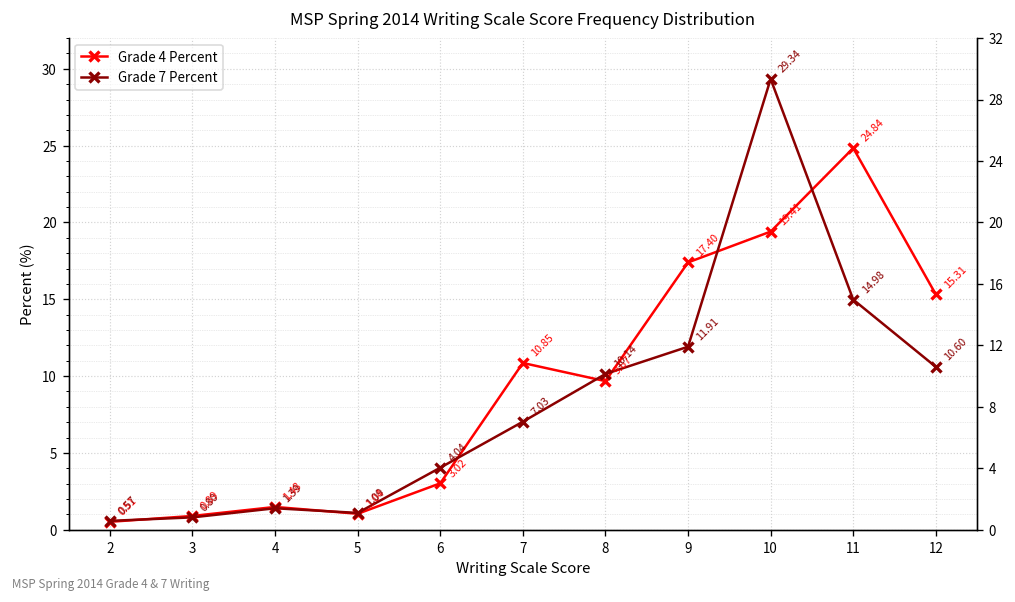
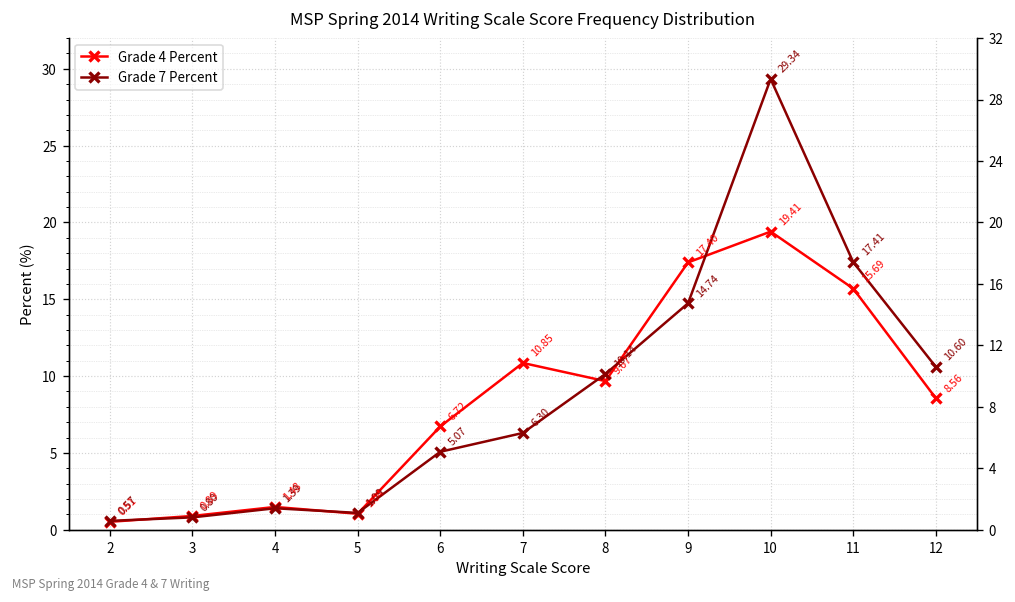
  {
    "Grade 4 Percent": {
-     "6": 3.02,
+     "6": 6.72,
      "7": 10.85,
      "9": 17.40,
      "10": 19.41,
-     "11": 24.84,
-     "12": 15.31
+     "11": 15.69,
+     "12": 8.56
    },
    "Grade 7 Percent": {
-     "6": 4.04,
-     "7": 7.03,
-     "9": 11.91,
+     "6": 5.07,
+     "7": 6.30,
+     "9": 14.74,
      "10": 29.34,
-     "11": 14.98,
+     "11": 17.41,
      "12": 10.60
    }
  }
